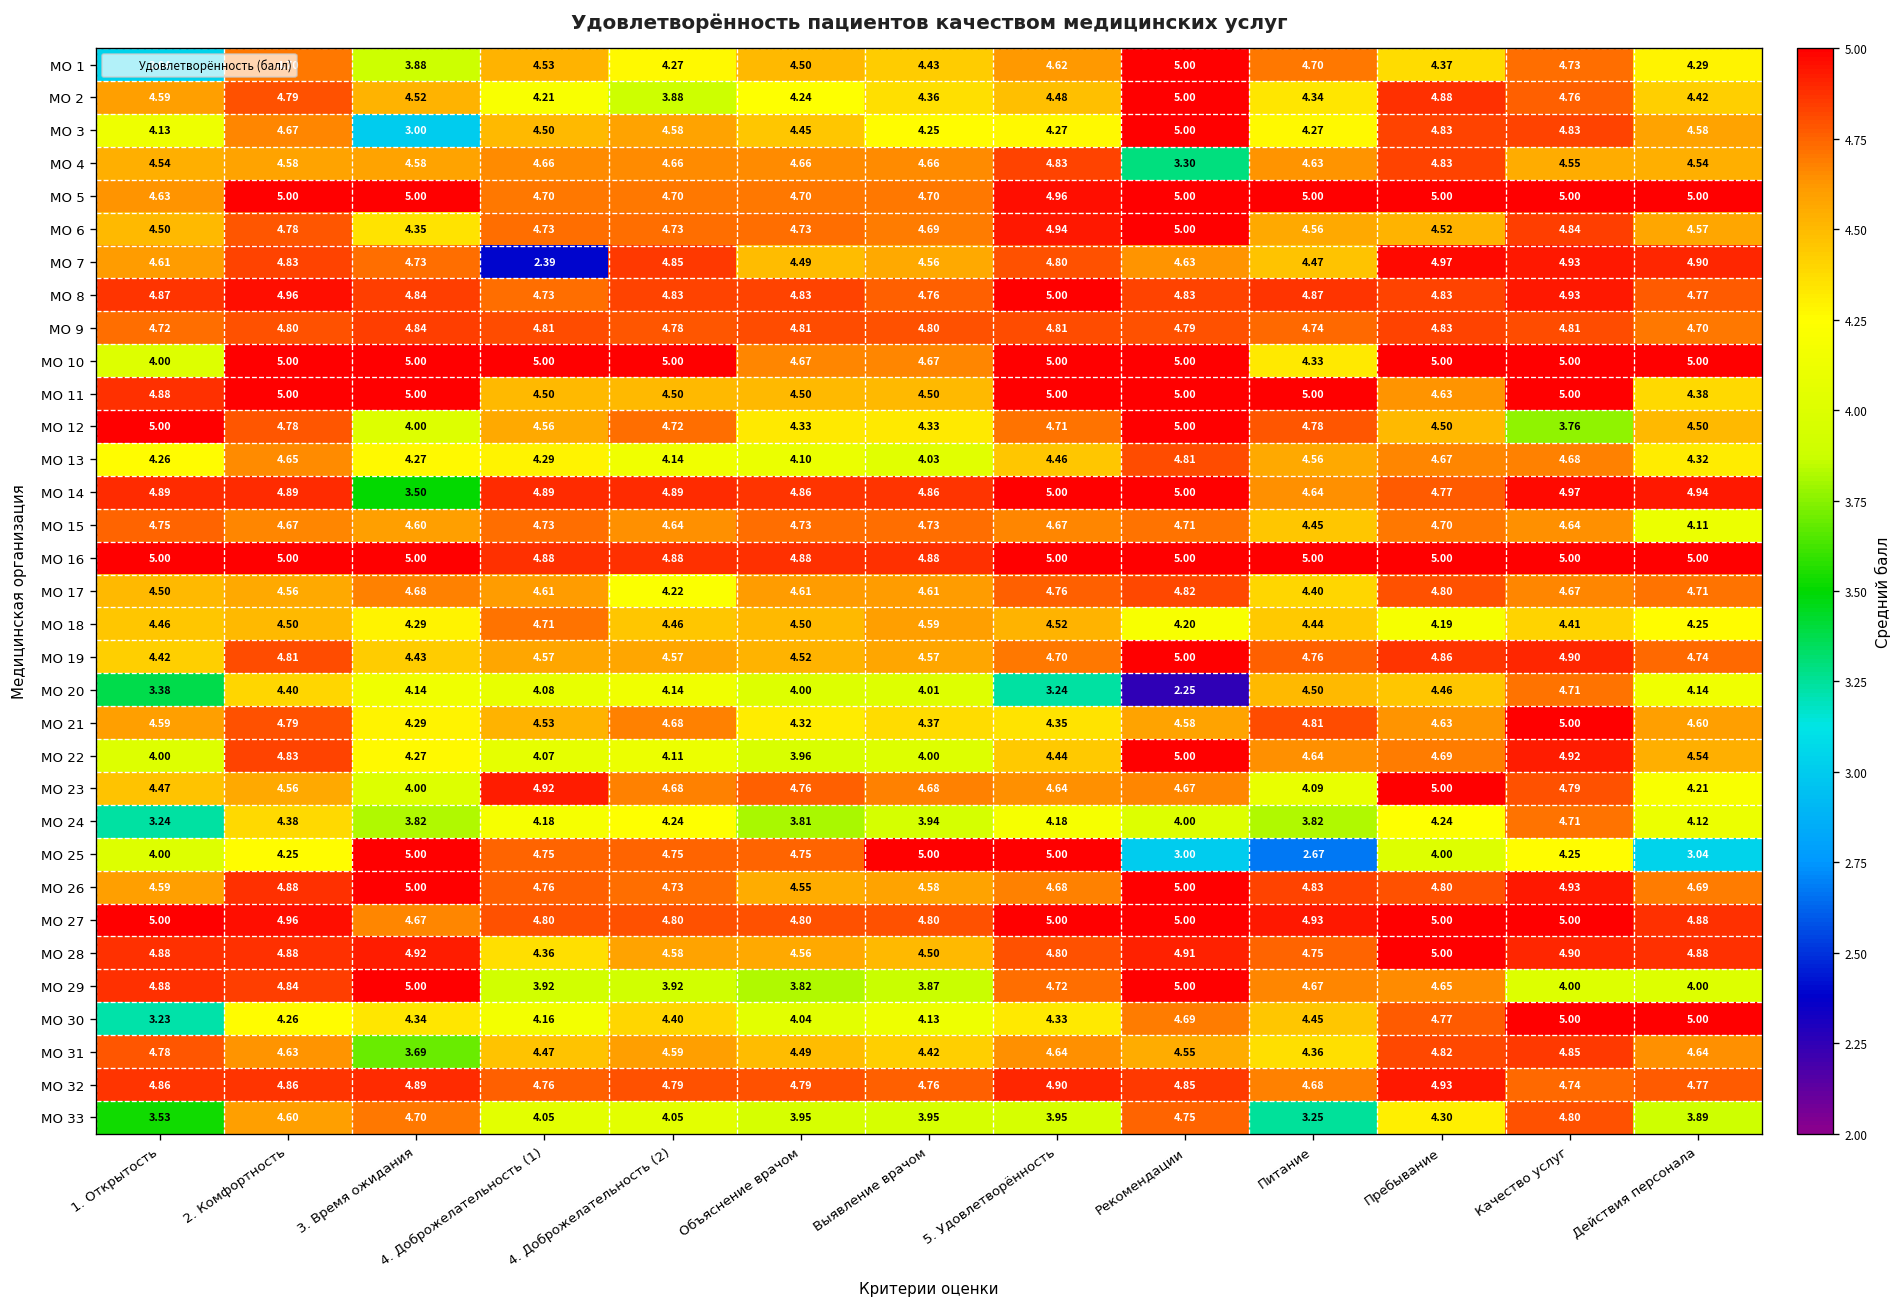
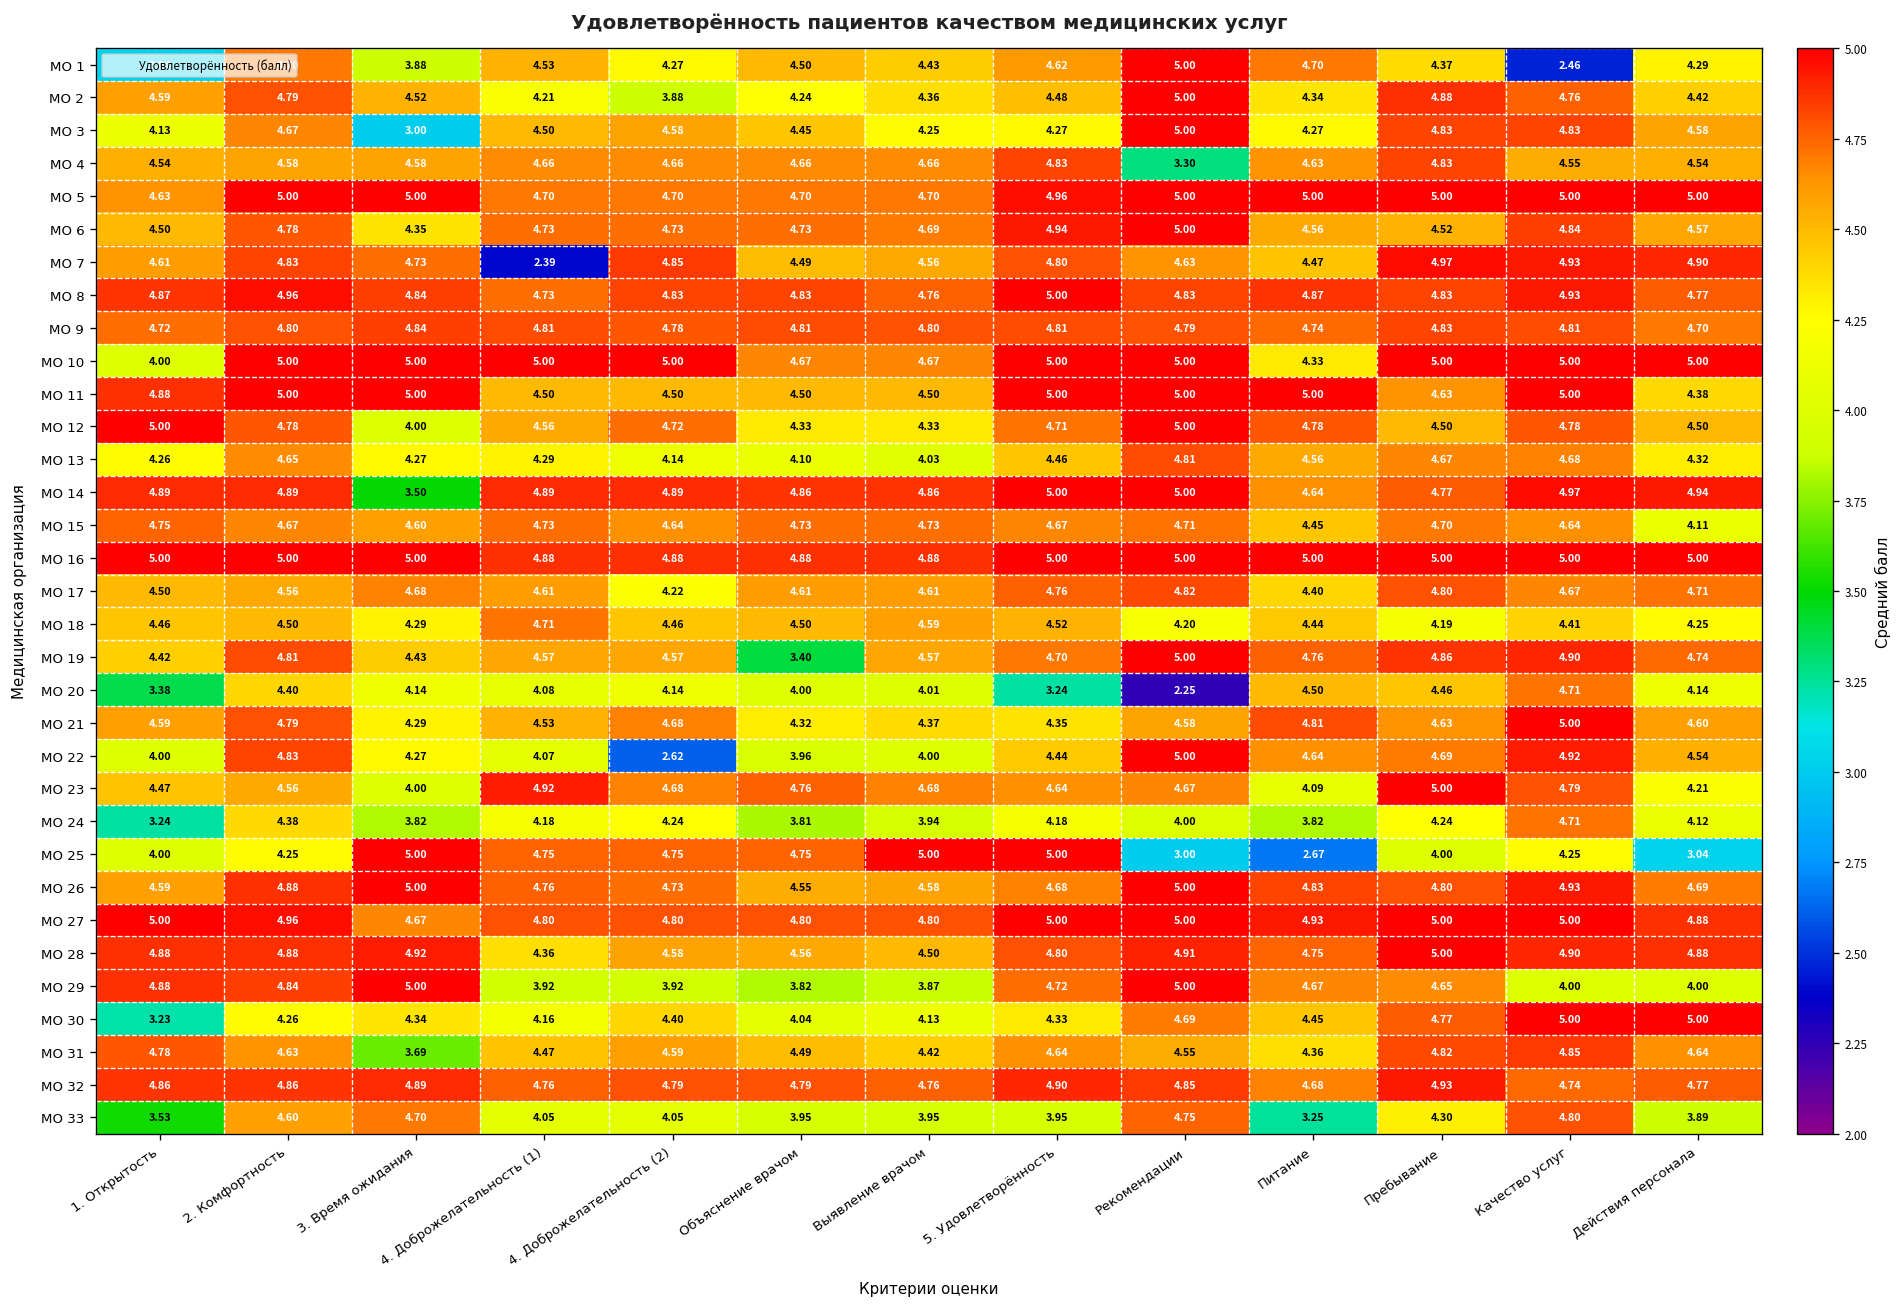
  {
    "МО 1": {
      "3. Время ожидания": 3.88,
      "4. Доброжелательность (1)": 4.53,
      "4. Доброжелательность (2)": 4.27,
      "Объяснение врачом": 4.50,
      "Выявление врачом": 4.43,
      "5. Удовлетворённость": 4.62,
      "Рекомендации": 5.00,
      "Питание": 4.70,
      "Пребывание": 4.37,
-     "Качество услуг": 4.73,
+     "Качество услуг": 2.46,
      "Действия персонала": 4.29
    },
    "МО 12": {
      "1. Открытость": 5.00,
      "2. Комфортность": 4.78,
      "3. Время ожидания": 4.00,
      "4. Доброжелательность (1)": 4.56,
      "4. Доброжелательность (2)": 4.72,
      "Объяснение врачом": 4.33,
      "Выявление врачом": 4.33,
      "5. Удовлетворённость": 4.71,
      "Рекомендации": 5.00,
      "Питание": 4.78,
      "Пребывание": 4.50,
-     "Качество услуг": 3.76,
+     "Качество услуг": 4.78,
      "Действия персонала": 4.50
    },
    "МО 19": {
      "1. Открытость": 4.42,
      "2. Комфортность": 4.81,
      "3. Время ожидания": 4.43,
      "4. Доброжелательность (1)": 4.57,
      "4. Доброжелательность (2)": 4.57,
-     "Объяснение врачом": 4.52,
+     "Объяснение врачом": 3.40,
      "Выявление врачом": 4.57,
      "5. Удовлетворённость": 4.70,
      "Рекомендации": 5.00,
      "Питание": 4.76,
      "Пребывание": 4.86,
      "Качество услуг": 4.90,
      "Действия персонала": 4.74
    },
    "МО 22": {
      "1. Открытость": 4.00,
      "2. Комфортность": 4.83,
      "3. Время ожидания": 4.27,
      "4. Доброжелательность (1)": 4.07,
-     "4. Доброжелательность (2)": 4.11,
+     "4. Доброжелательность (2)": 2.62,
      "Объяснение врачом": 3.96,
      "Выявление врачом": 4.00,
      "5. Удовлетворённость": 4.44,
      "Рекомендации": 5.00,
      "Питание": 4.64,
      "Пребывание": 4.69,
      "Качество услуг": 4.92,
      "Действия персонала": 4.54
    }
  }
